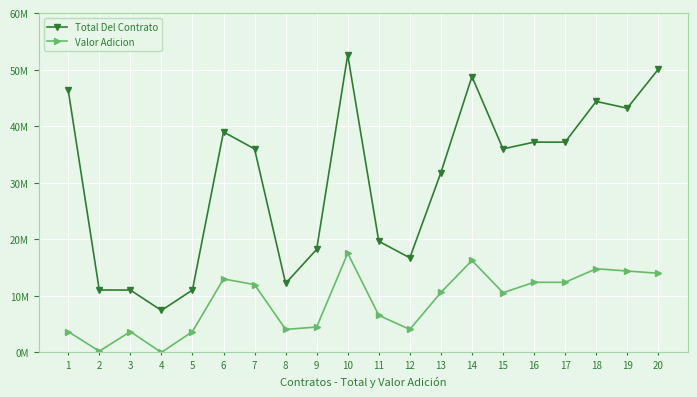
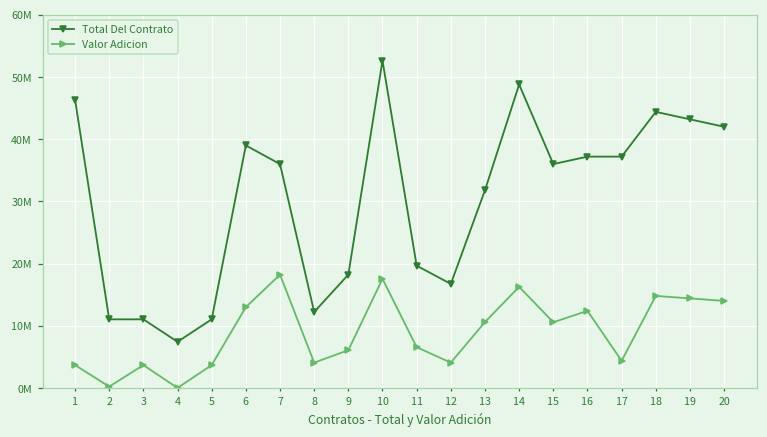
  {
    "Total Del Contrato": {
      "1": 46000000,
      "2": 11000000,
      "3": 11000000,
      "4": 7000000,
      "5": 11000000,
      "6": 39000000,
      "7": 36000000,
      "8": 12000000,
      "9": 18000000,
      "10": 53000000,
      "11": 20000000,
      "12": 17000000,
      "13": 32000000,
      "14": 49000000,
      "15": 36000000,
      "16": 37000000,
      "17": 37000000,
      "18": 44000000,
      "19": 43000000,
-     "20": 50000000
+     "20": 42000000
    },
    "Valor Adicion": {
      "1": 4000000,
      "2": 0,
      "3": 4000000,
      "4": 0,
      "5": 4000000,
      "6": 13000000,
-     "7": 12000000,
+     "7": 18000000,
      "8": 4000000,
-     "9": 4000000,
+     "9": 6000000,
      "10": 18000000,
      "11": 7000000,
      "12": 4000000,
      "13": 11000000,
      "14": 16000000,
      "15": 11000000,
      "16": 12000000,
-     "17": 12000000,
+     "17": 4000000,
      "18": 15000000,
      "19": 14000000,
      "20": 14000000
    }
  }
